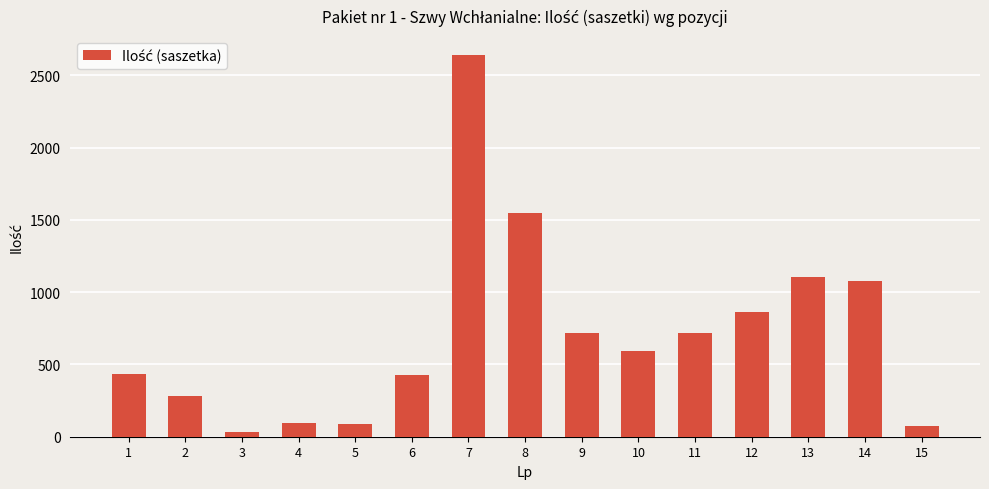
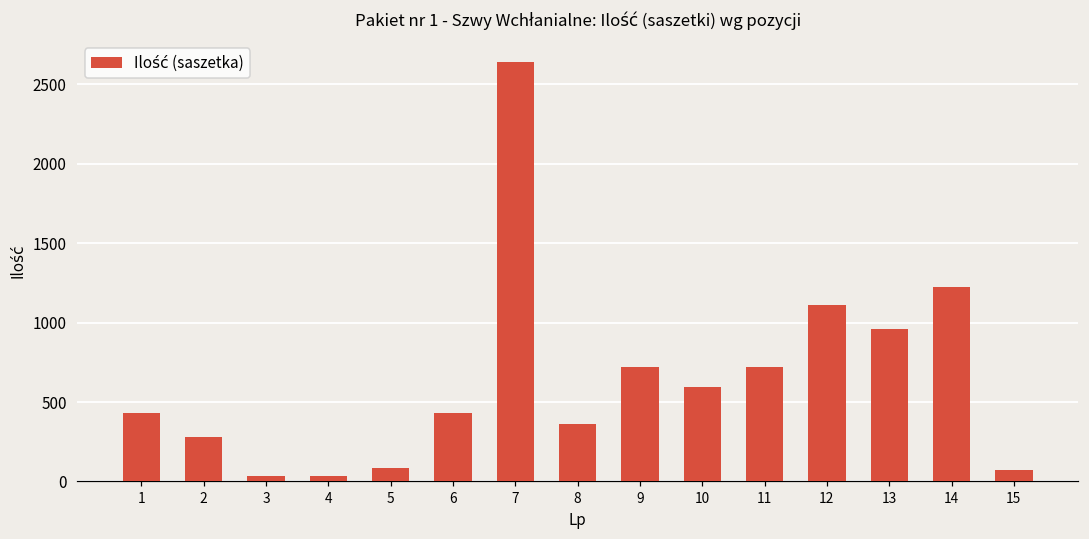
  {
    "1": 430,
    "2": 280,
    "3": 40,
-   "4": 90,
+   "4": 40,
    "5": 90,
    "6": 430,
    "7": 2640,
-   "8": 1550,
+   "8": 360,
    "9": 720,
    "10": 590,
    "11": 720,
-   "12": 860,
-   "13": 1100,
-   "14": 1080,
+   "12": 1110,
+   "13": 960,
+   "14": 1220,
    "15": 70
  }
